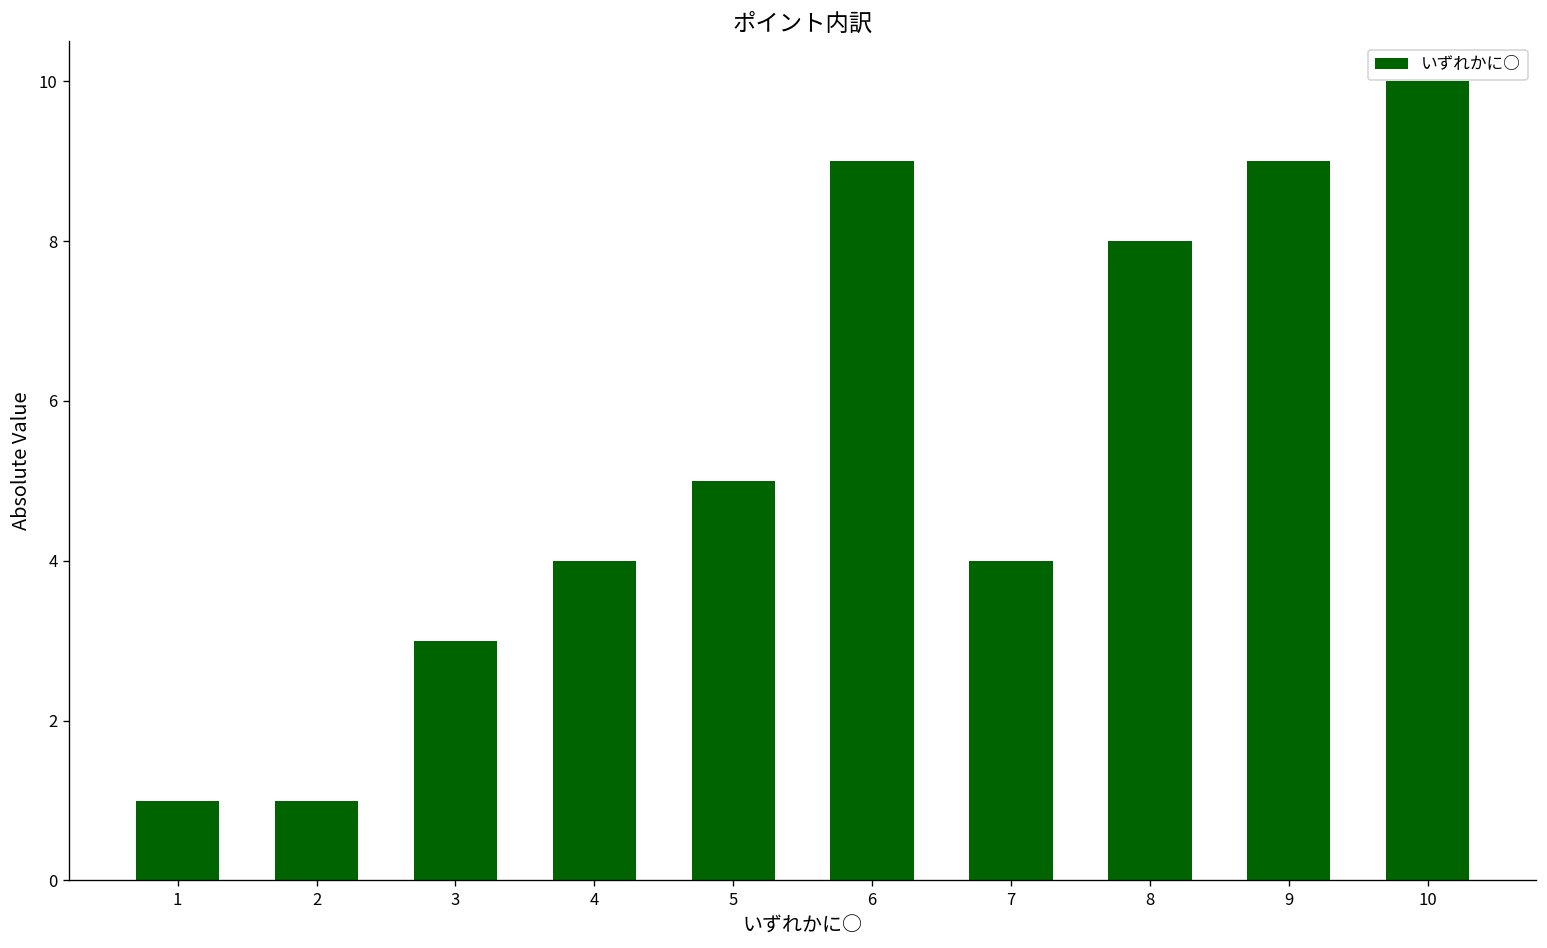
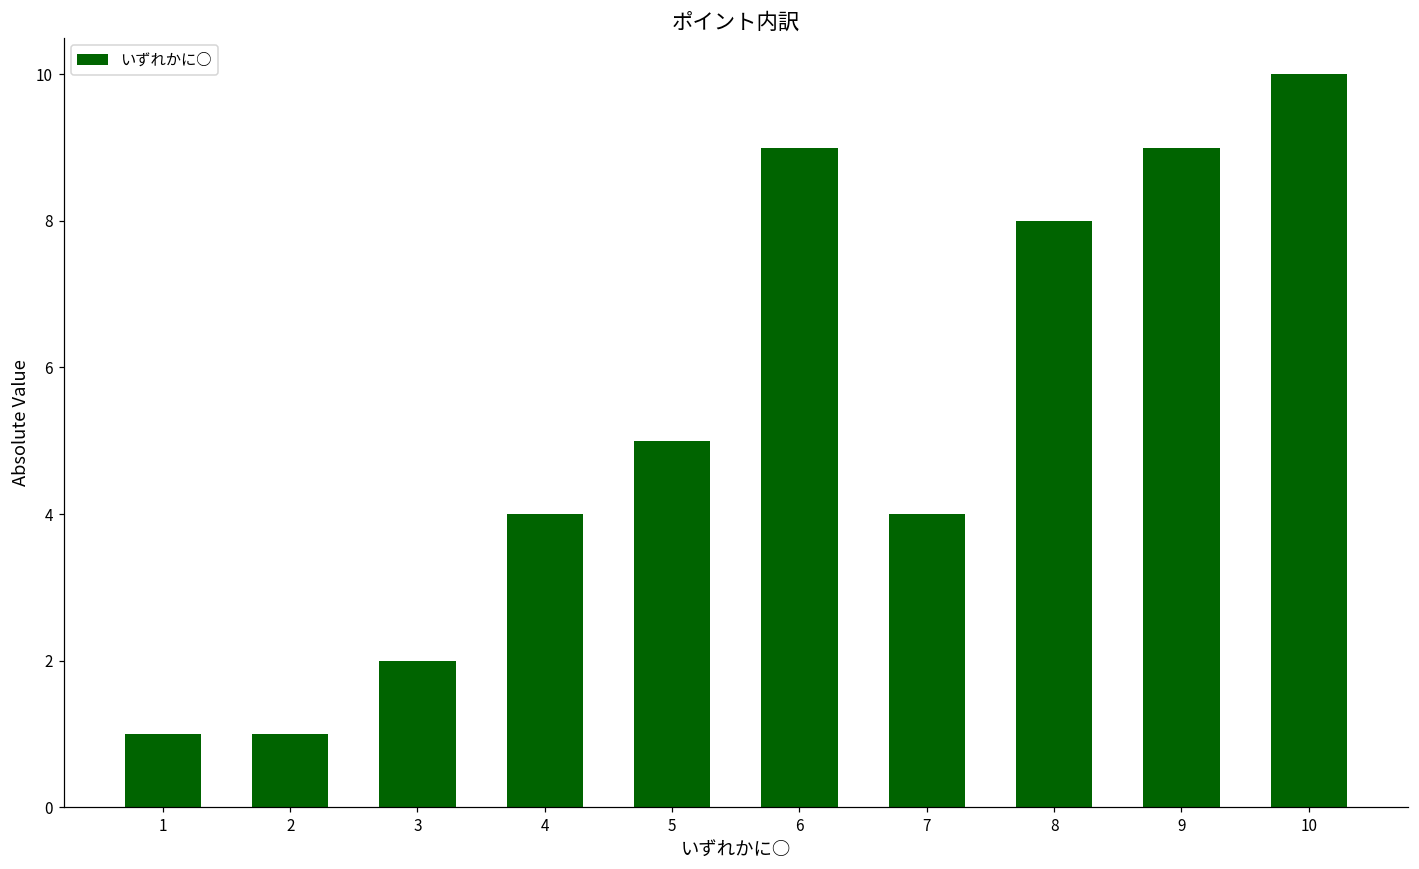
  {
    "1": 1,
    "2": 1,
-   "3": 3,
+   "3": 2,
    "4": 4,
    "5": 5,
    "6": 9,
    "7": 4,
    "8": 8,
    "9": 9,
    "10": 10
  }
